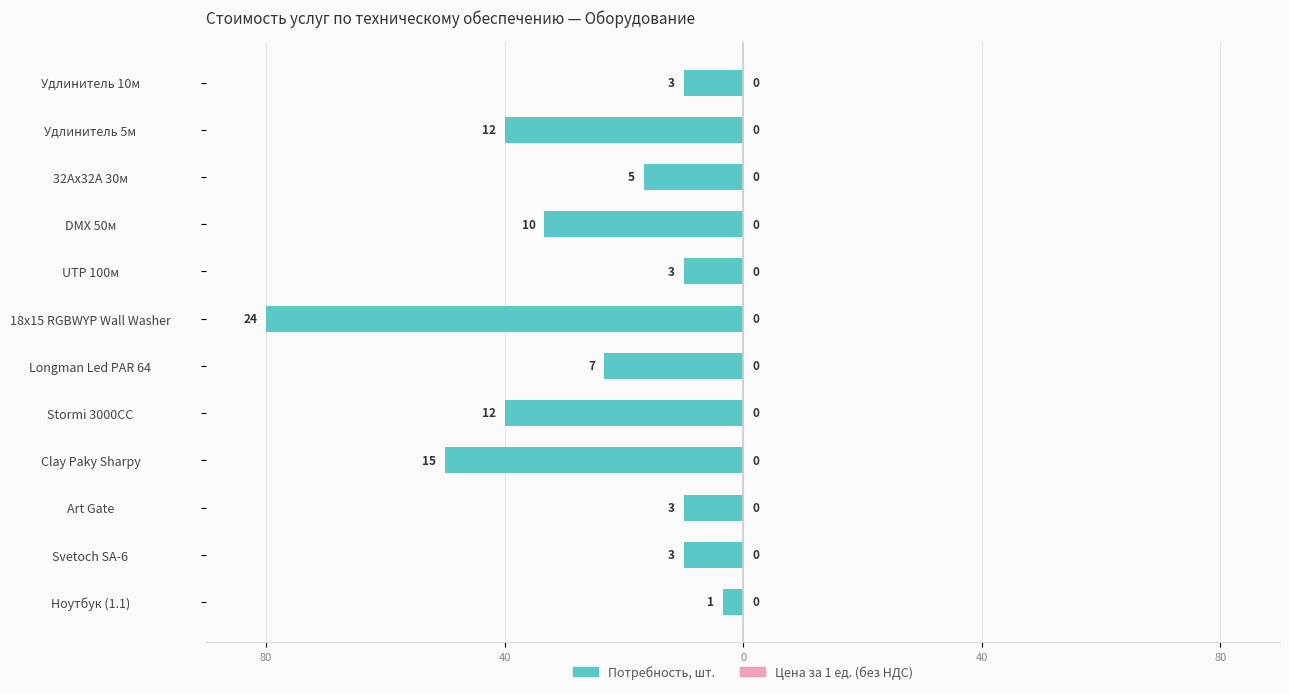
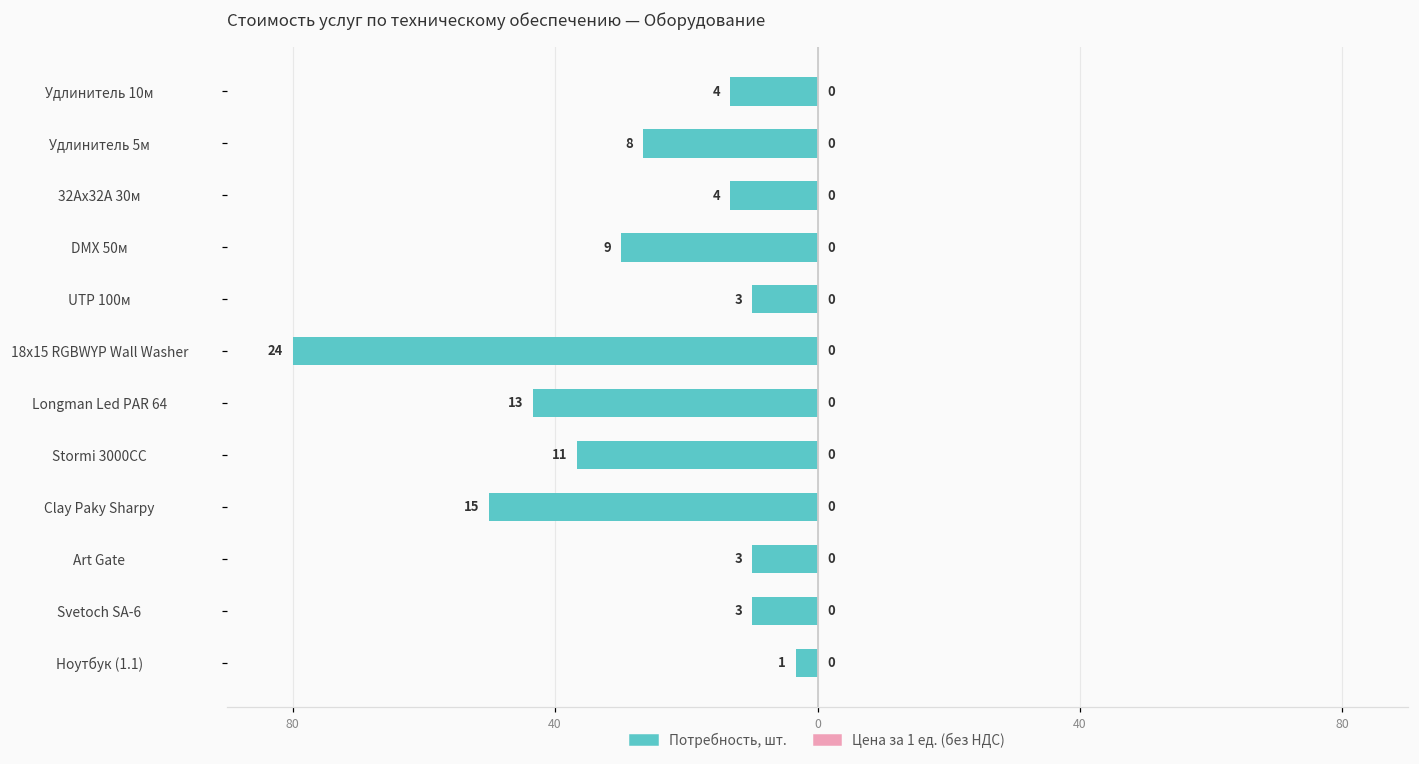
  {
    "Потребность, шт.": {
-     "Удлинитель 10м": 3,
-     "Удлинитель 5м": 12,
-     "32Ах32А 30м": 5,
-     "DMX 50м": 10,
-     "Longman Led PAR 64": 7,
-     "Stormi 3000CC": 12
+     "Удлинитель 10м": 4,
+     "Удлинитель 5м": 8,
+     "32Ах32А 30м": 4,
+     "DMX 50м": 9,
+     "Longman Led PAR 64": 13,
+     "Stormi 3000CC": 11
    },
    "Цена за 1 ед. (без НДС)": {
      "Удлинитель 10м": 0,
      "Удлинитель 5м": 0,
      "32Ах32А 30м": 0,
      "DMX 50м": 0,
      "UTP 100м": 0,
      "18x15 RGBWYP Wall Washer": 0,
      "Longman Led PAR 64": 0,
      "Stormi 3000CC": 0,
      "Clay Paky Sharpy": 0,
      "Art Gate": 0,
      "Svetoch SA-6": 0,
      "Ноутбук (1.1)": 0
    }
  }
